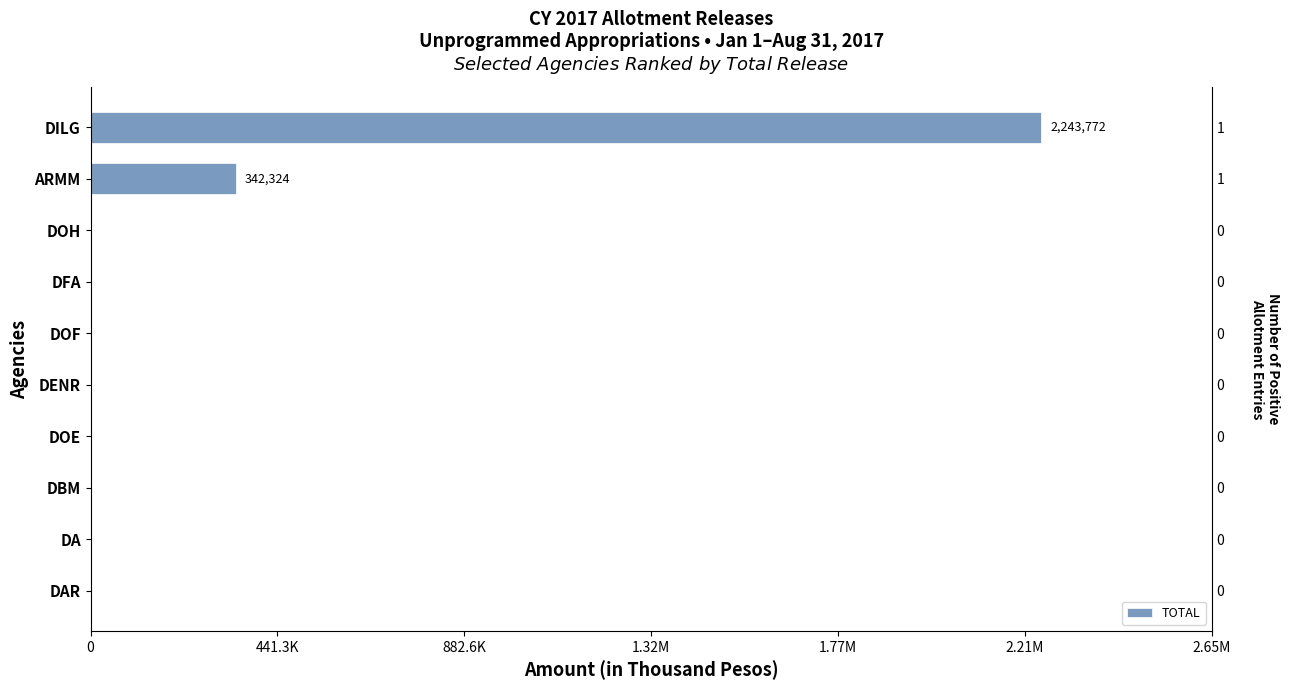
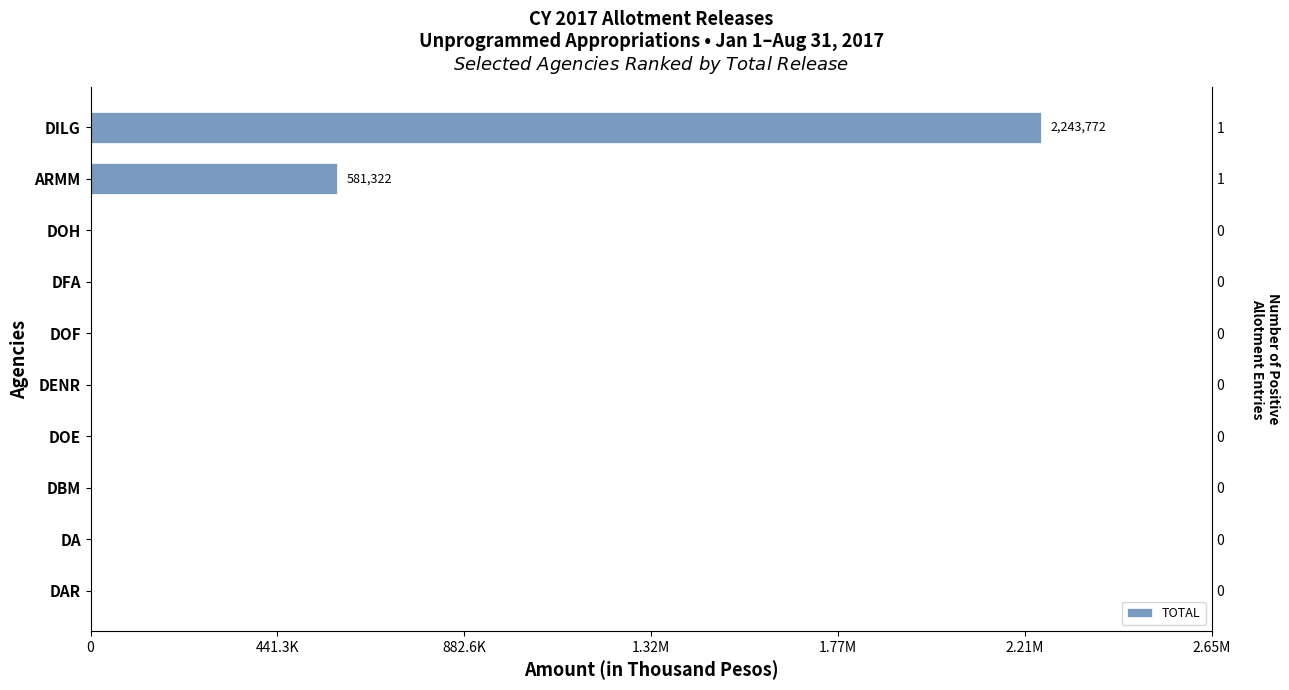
  {
    "DILG": "2,243,772",
-   "ARMM": "342,324"
+   "ARMM": "581,322"
  }
